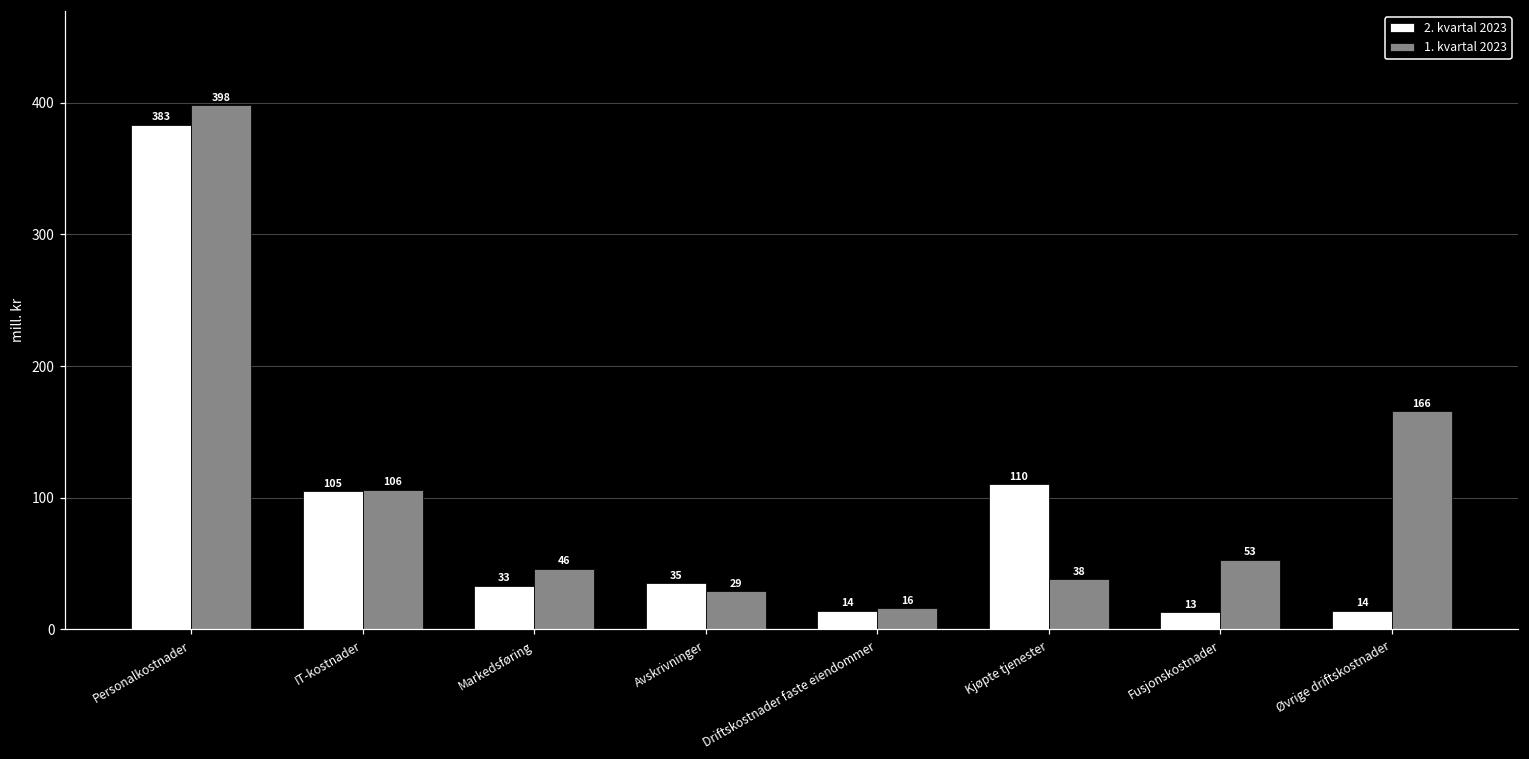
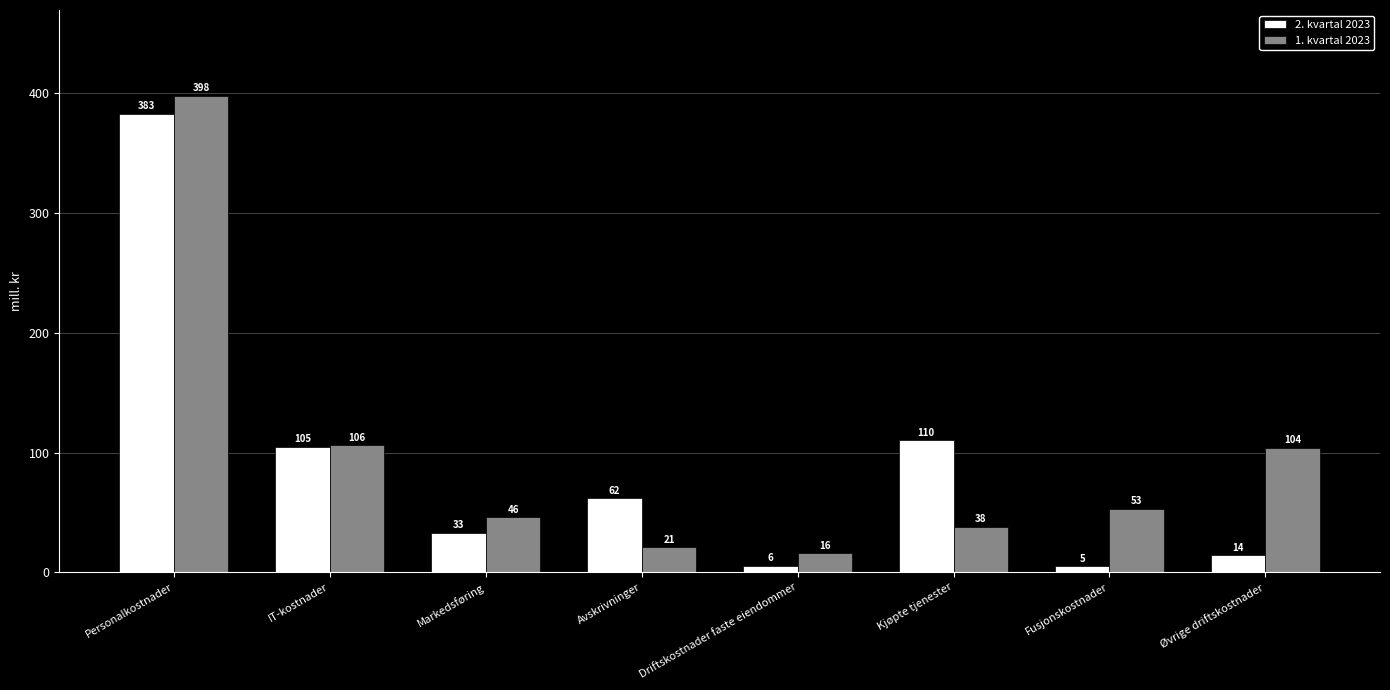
  {
    "2. kvartal 2023": {
      "Personalkostnader": 383,
      "IT-kostnader": 105,
      "Markedsføring": 33,
-     "Avskrivninger": 35,
-     "Driftskostnader faste eiendommer": 14,
+     "Avskrivninger": 62,
+     "Driftskostnader faste eiendommer": 6,
      "Kjøpte tjenester": 110,
-     "Fusjonskostnader": 13,
+     "Fusjonskostnader": 5,
      "Øvrige driftskostnader": 14
    },
    "1. kvartal 2023": {
      "Personalkostnader": 398,
      "IT-kostnader": 106,
      "Markedsføring": 46,
-     "Avskrivninger": 29,
+     "Avskrivninger": 21,
      "Driftskostnader faste eiendommer": 16,
      "Kjøpte tjenester": 38,
      "Fusjonskostnader": 53,
-     "Øvrige driftskostnader": 166
+     "Øvrige driftskostnader": 104
    }
  }
